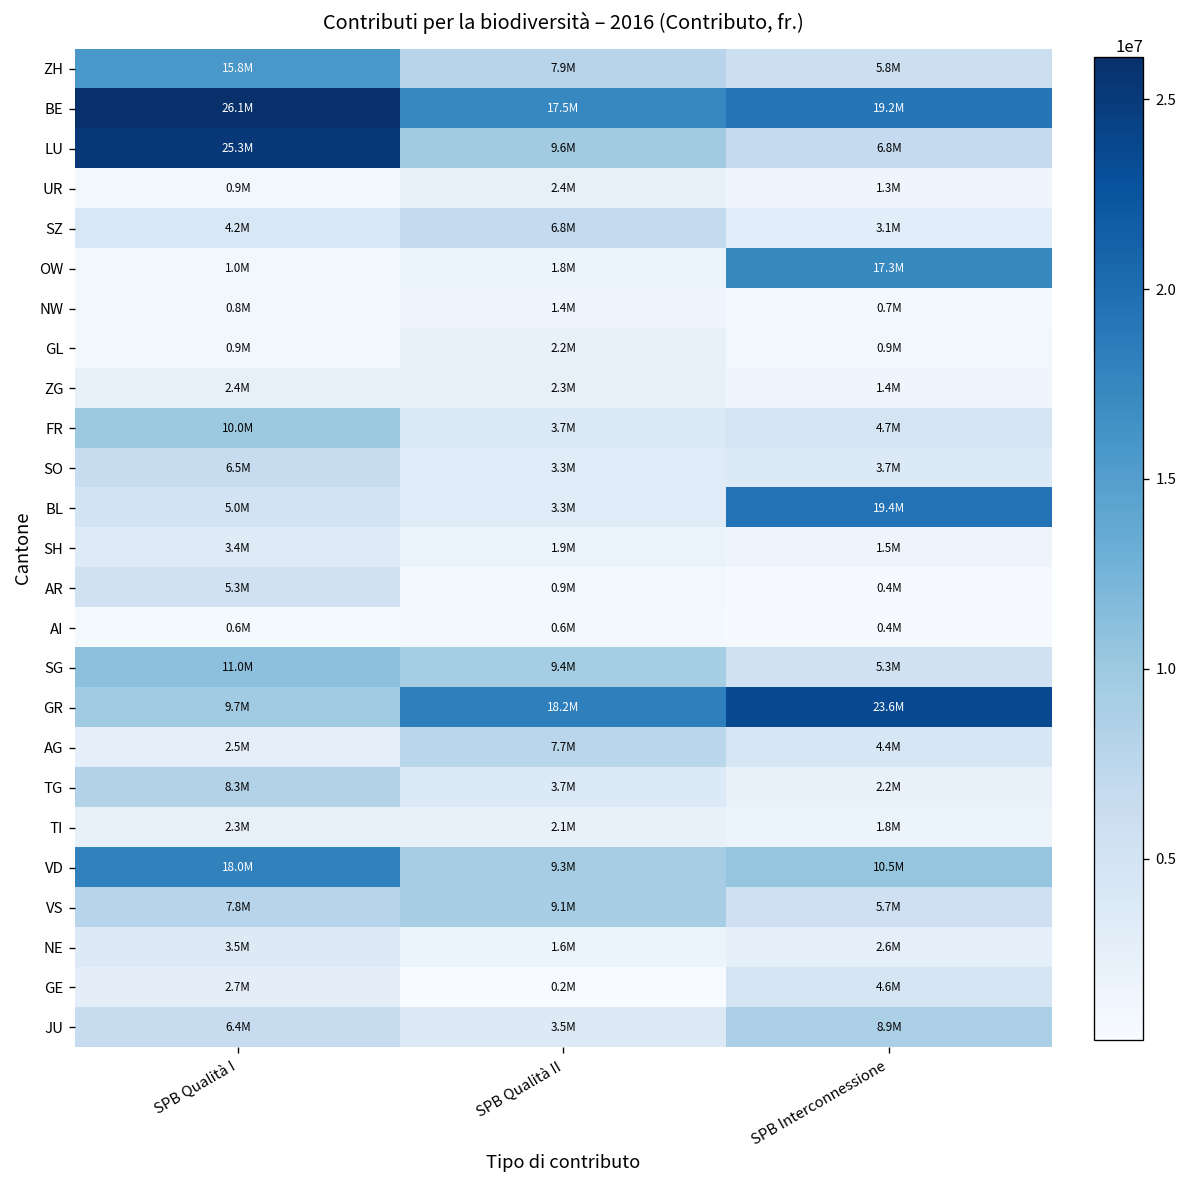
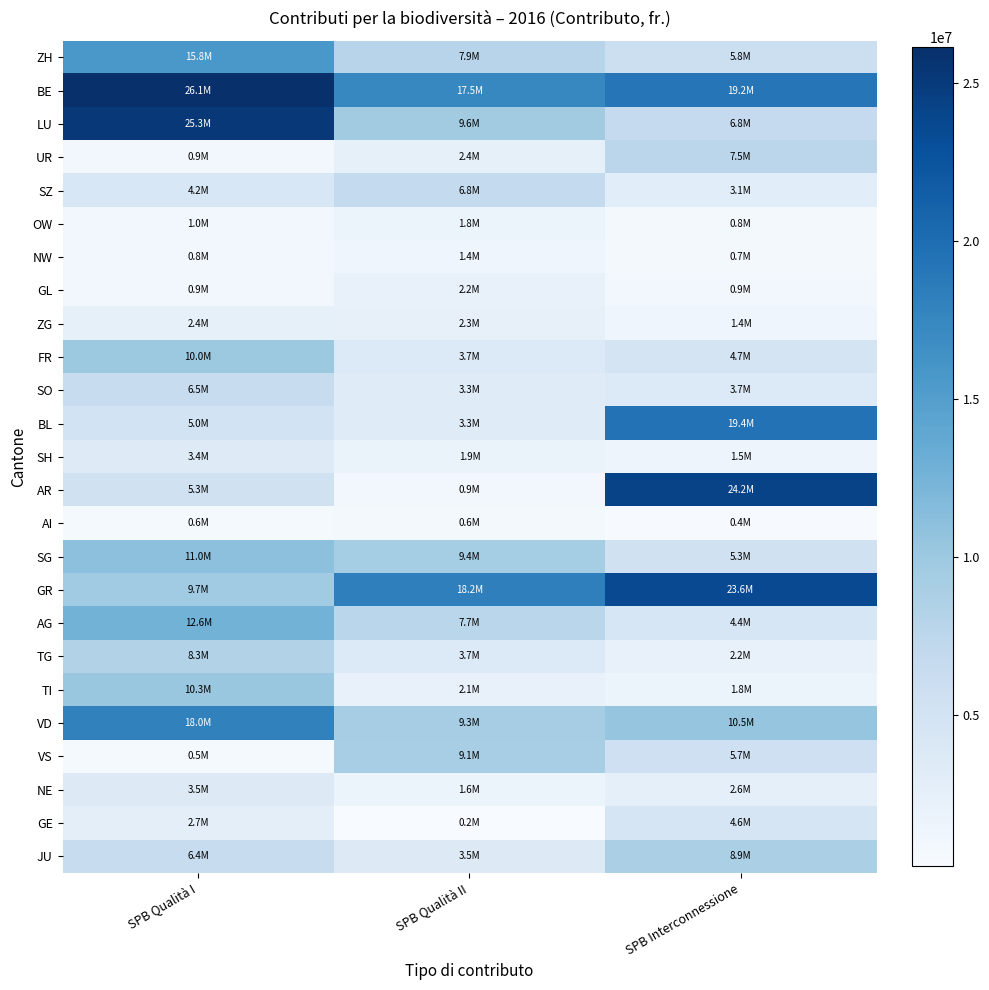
  {
    "ZH": {
      "SPB Qualità I": "15.8M",
      "SPB Qualità II": "7.9M",
      "SPB Interconnessione": "5.8M"
    },
    "BE": {
      "SPB Qualità I": "26.1M",
      "SPB Qualità II": "17.5M",
      "SPB Interconnessione": "19.2M"
    },
    "LU": {
      "SPB Qualità I": "25.3M",
      "SPB Qualità II": "9.6M",
      "SPB Interconnessione": "6.8M"
    },
    "UR": {
      "SPB Qualità I": "0.9M",
      "SPB Qualità II": "2.4M",
-     "SPB Interconnessione": "1.3M"
+     "SPB Interconnessione": "7.5M"
    },
    "SZ": {
      "SPB Qualità I": "4.2M",
      "SPB Qualità II": "6.8M",
      "SPB Interconnessione": "3.1M"
    },
    "OW": {
      "SPB Qualità I": "1.0M",
      "SPB Qualità II": "1.8M",
-     "SPB Interconnessione": "17.3M"
+     "SPB Interconnessione": "0.8M"
    },
    "NW": {
      "SPB Qualità I": "0.8M",
      "SPB Qualità II": "1.4M",
      "SPB Interconnessione": "0.7M"
    },
    "GL": {
      "SPB Qualità I": "0.9M",
      "SPB Qualità II": "2.2M",
      "SPB Interconnessione": "0.9M"
    },
    "ZG": {
      "SPB Qualità I": "2.4M",
      "SPB Qualità II": "2.3M",
      "SPB Interconnessione": "1.4M"
    },
    "FR": {
      "SPB Qualità I": "10.0M",
      "SPB Qualità II": "3.7M",
      "SPB Interconnessione": "4.7M"
    },
    "SO": {
      "SPB Qualità I": "6.5M",
      "SPB Qualità II": "3.3M",
      "SPB Interconnessione": "3.7M"
    },
    "BL": {
      "SPB Qualità I": "5.0M",
      "SPB Qualità II": "3.3M",
      "SPB Interconnessione": "19.4M"
    },
    "SH": {
      "SPB Qualità I": "3.4M",
      "SPB Qualità II": "1.9M",
      "SPB Interconnessione": "1.5M"
    },
    "AR": {
      "SPB Qualità I": "5.3M",
      "SPB Qualità II": "0.9M",
-     "SPB Interconnessione": "0.4M"
+     "SPB Interconnessione": "24.2M"
    },
    "AI": {
      "SPB Qualità I": "0.6M",
      "SPB Qualità II": "0.6M",
      "SPB Interconnessione": "0.4M"
    },
    "SG": {
      "SPB Qualità I": "11.0M",
      "SPB Qualità II": "9.4M",
      "SPB Interconnessione": "5.3M"
    },
    "GR": {
      "SPB Qualità I": "9.7M",
      "SPB Qualità II": "18.2M",
      "SPB Interconnessione": "23.6M"
    },
    "AG": {
-     "SPB Qualità I": "2.5M",
+     "SPB Qualità I": "12.6M",
      "SPB Qualità II": "7.7M",
      "SPB Interconnessione": "4.4M"
    },
    "TG": {
      "SPB Qualità I": "8.3M",
      "SPB Qualità II": "3.7M",
      "SPB Interconnessione": "2.2M"
    },
    "TI": {
-     "SPB Qualità I": "2.3M",
+     "SPB Qualità I": "10.3M",
      "SPB Qualità II": "2.1M",
      "SPB Interconnessione": "1.8M"
    },
    "VD": {
      "SPB Qualità I": "18.0M",
      "SPB Qualità II": "9.3M",
      "SPB Interconnessione": "10.5M"
    },
    "VS": {
-     "SPB Qualità I": "7.8M",
+     "SPB Qualità I": "0.5M",
      "SPB Qualità II": "9.1M",
      "SPB Interconnessione": "5.7M"
    },
    "NE": {
      "SPB Qualità I": "3.5M",
      "SPB Qualità II": "1.6M",
      "SPB Interconnessione": "2.6M"
    },
    "GE": {
      "SPB Qualità I": "2.7M",
      "SPB Qualità II": "0.2M",
      "SPB Interconnessione": "4.6M"
    },
    "JU": {
      "SPB Qualità I": "6.4M",
      "SPB Qualità II": "3.5M",
      "SPB Interconnessione": "8.9M"
    }
  }
